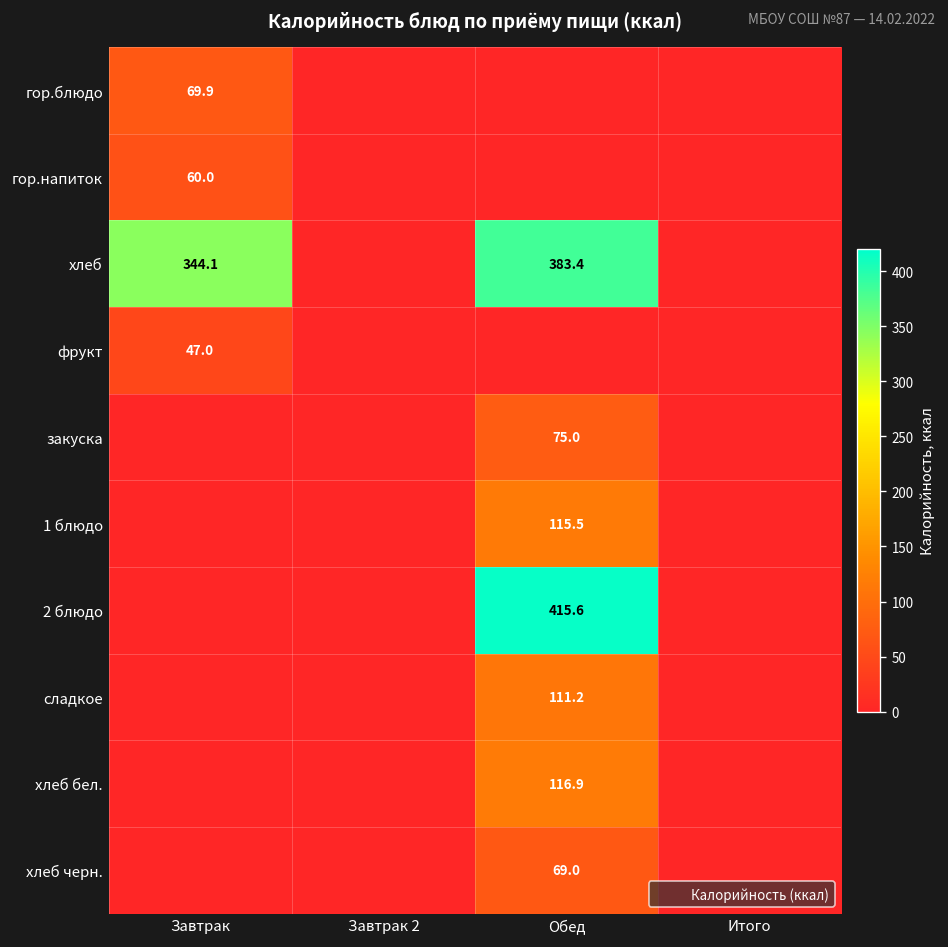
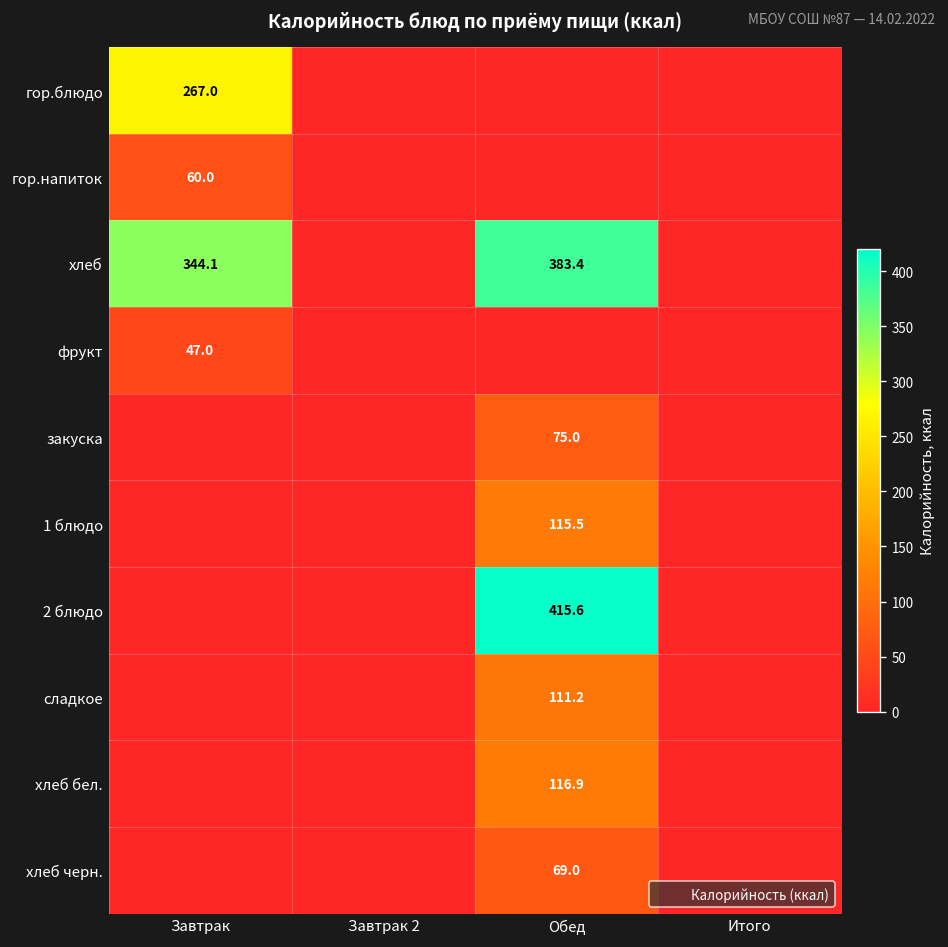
  {
    "гор.блюдо": {
-     "Завтрак": 69.9
+     "Завтрак": 267.0
    },
    "гор.напиток": {
      "Завтрак": 60.0
    },
    "хлеб": {
      "Завтрак": 344.1,
      "Обед": 383.4
    },
    "фрукт": {
      "Завтрак": 47.0
    },
    "закуска": {
      "Обед": 75.0
    },
    "1 блюдо": {
      "Обед": 115.5
    },
    "2 блюдо": {
      "Обед": 415.6
    },
    "сладкое": {
      "Обед": 111.2
    },
    "хлеб бел.": {
      "Обед": 116.9
    },
    "хлеб черн.": {
      "Обед": 69.0
    }
  }
